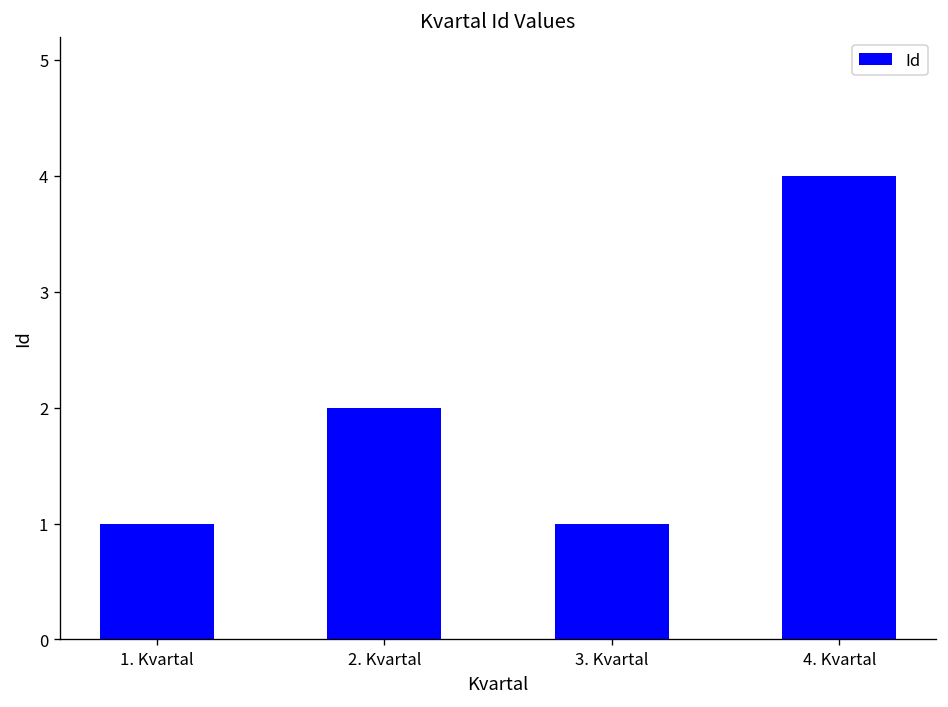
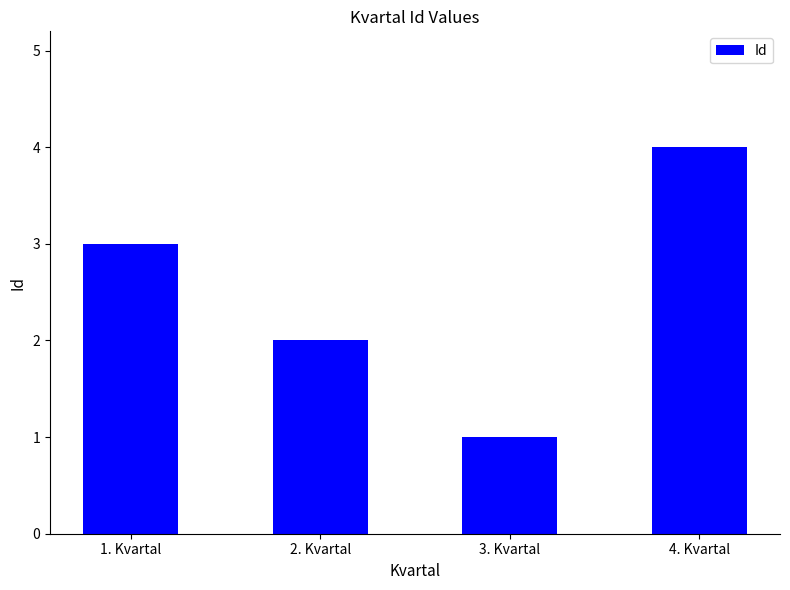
  {
-   "1. Kvartal": 1,
+   "1. Kvartal": 3,
    "2. Kvartal": 2,
    "3. Kvartal": 1,
    "4. Kvartal": 4
  }
